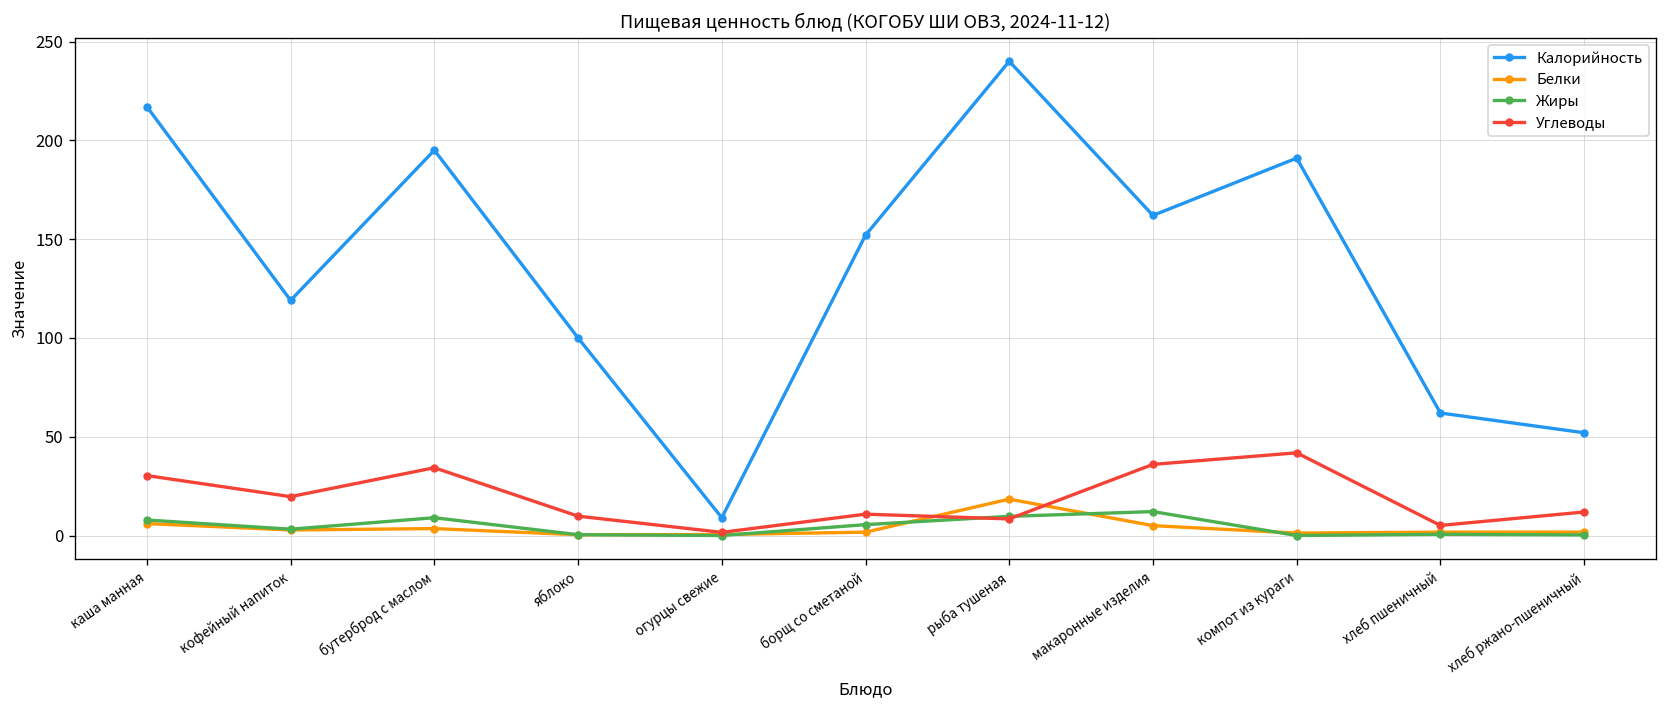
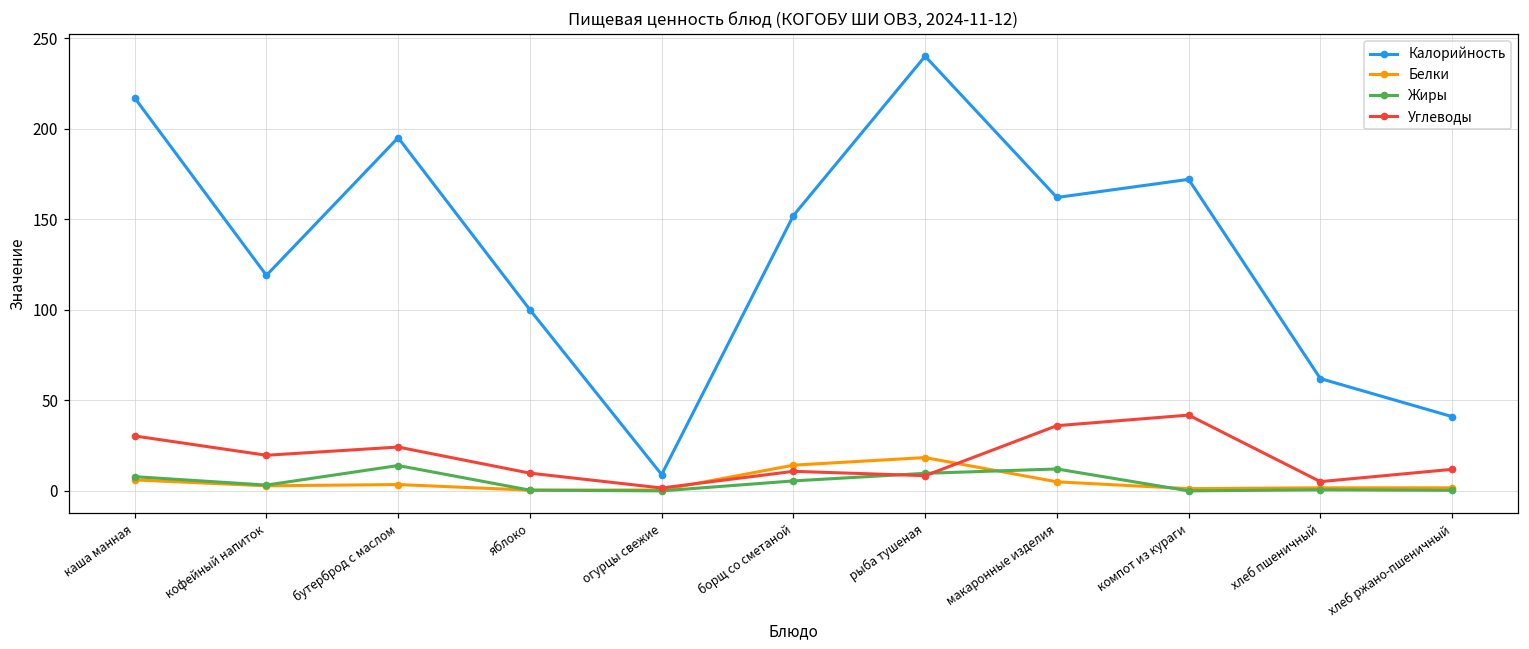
  {
    "Калорийность": {
      "каша манная": 217,
      "кофейный напиток": 119,
      "бутерброд с маслом": 195,
      "яблоко": 100,
      "огурцы свежие": 9,
      "борщ со сметаной": 152,
      "рыба тушеная": 240,
      "макаронные изделия": 162,
-     "компот из кураги": 191,
+     "компот из кураги": 172,
      "хлеб пшеничный": 62,
-     "хлеб ржано-пшеничный": 52
+     "хлеб ржано-пшеничный": 41
    },
    "Белки": {
      "каша манная": 6,
      "бутерброд с маслом": 4,
-     "борщ со сметаной": 2,
+     "борщ со сметаной": 14,
      "рыба тушеная": 18,
      "макаронные изделия": 5
    },
    "Жиры": {
      "каша манная": 8,
-     "бутерброд с маслом": 9,
+     "бутерброд с маслом": 14,
      "борщ со сметаной": 6,
      "макаронные изделия": 12
    },
    "Углеводы": {
      "каша манная": 30,
      "кофейный напиток": 20,
-     "бутерброд с маслом": 34,
+     "бутерброд с маслом": 24,
      "яблоко": 10,
      "борщ со сметаной": 11,
      "макаронные изделия": 36,
      "компот из кураги": 42,
      "хлеб пшеничный": 5,
      "хлеб ржано-пшеничный": 12
    }
  }
